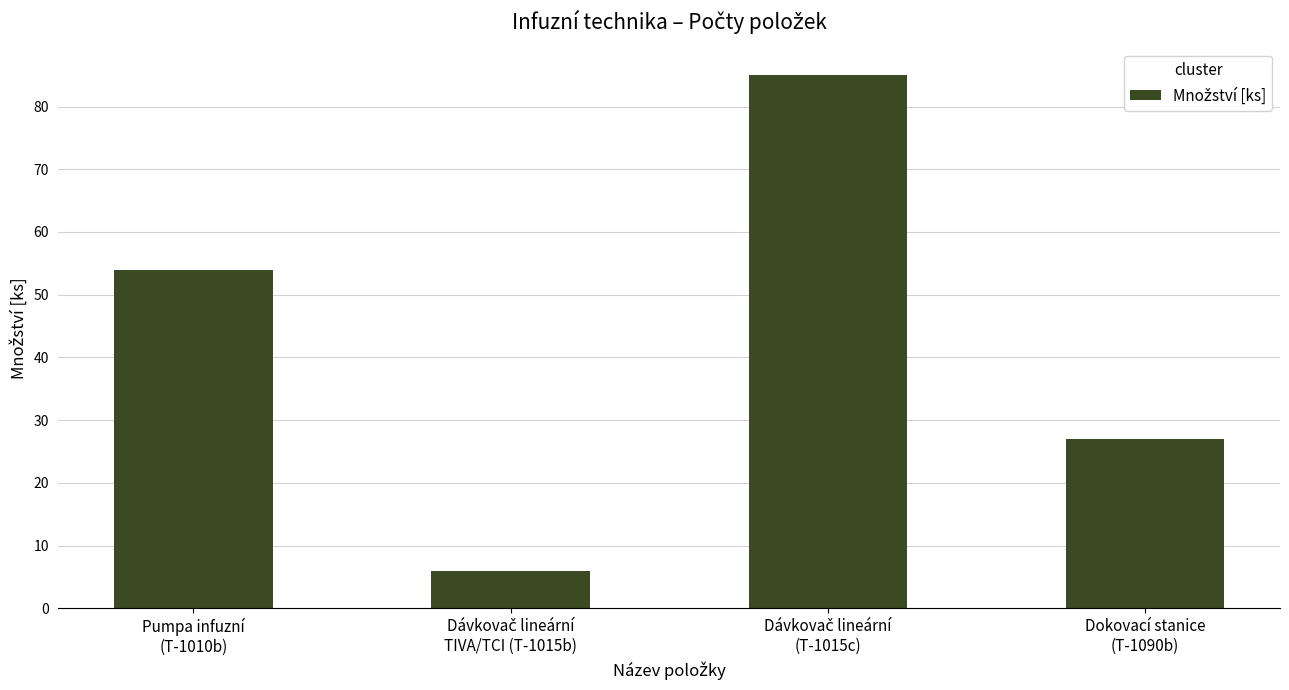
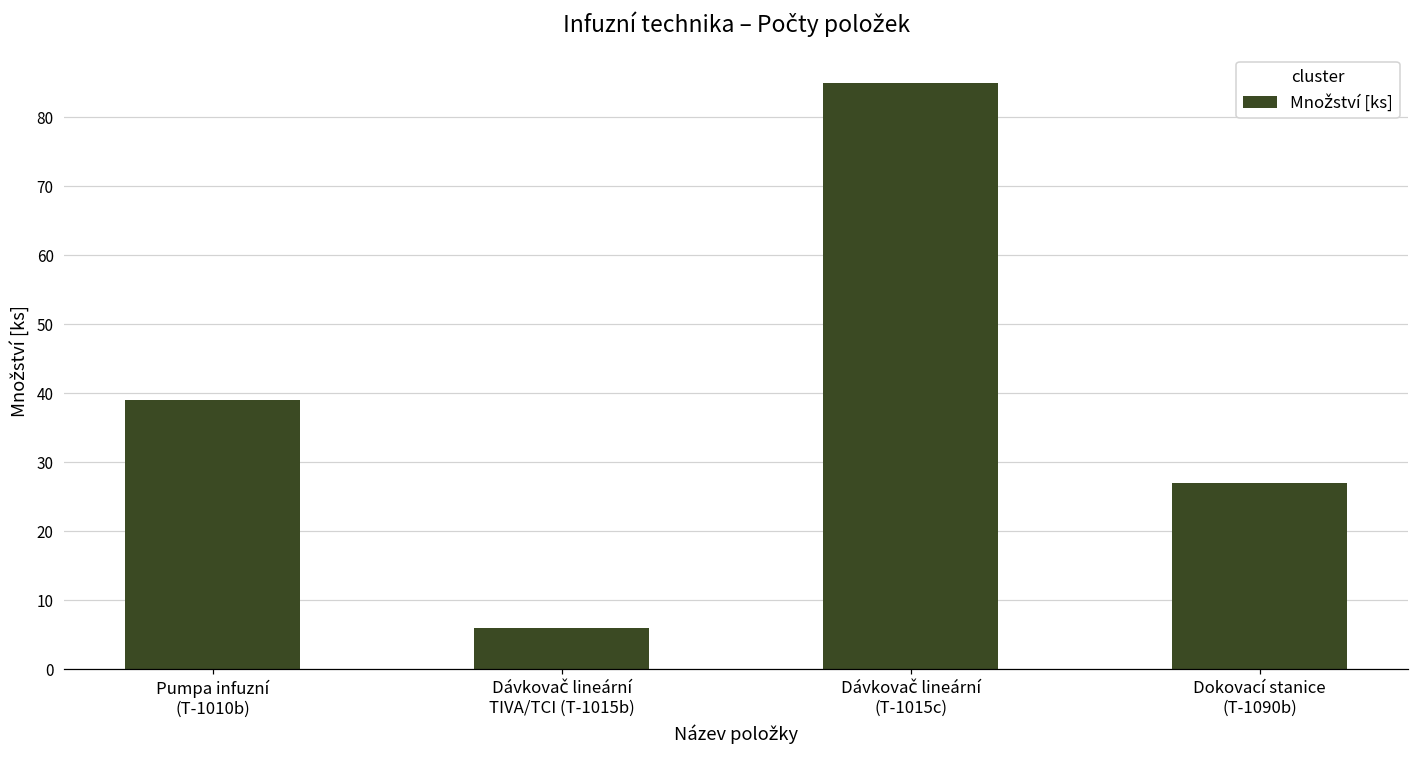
  {
-   "Pumpa infuzní (T-1010b)": 54,
+   "Pumpa infuzní (T-1010b)": 39,
    "Dávkovač lineární TIVA/TCI (T-1015b)": 6,
    "Dávkovač lineární (T-1015c)": 85,
    "Dokovací stanice (T-1090b)": 27
  }
